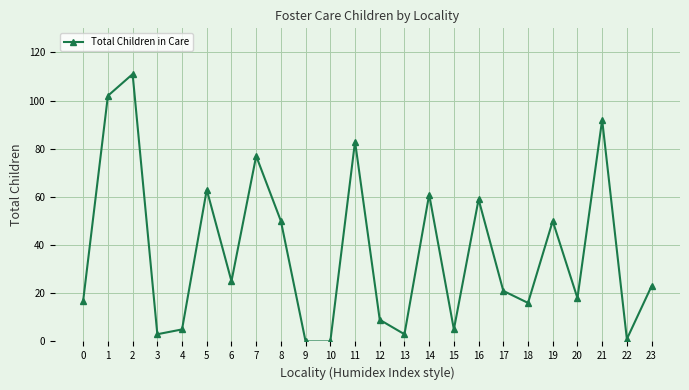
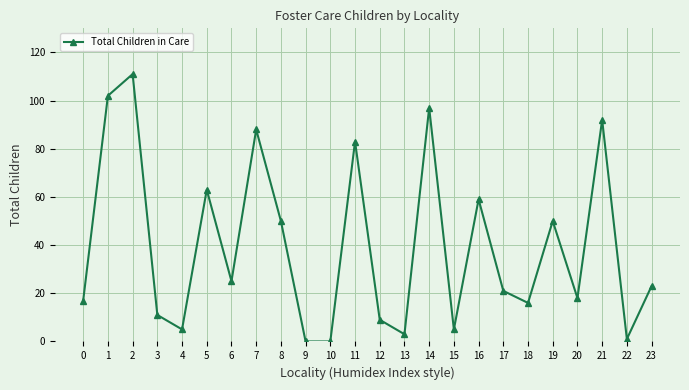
  {
    "0": 17,
    "1": 102,
    "2": 111,
-   "3": 3,
+   "3": 11,
    "4": 5,
    "5": 63,
    "6": 25,
-   "7": 77,
+   "7": 88,
    "8": 50,
    "9": 0,
    "10": 0,
    "11": 83,
    "12": 9,
    "13": 3,
-   "14": 61,
+   "14": 97,
    "15": 5,
    "16": 59,
    "17": 21,
    "18": 16,
    "19": 50,
    "20": 18,
    "21": 92,
    "22": 1,
    "23": 23
  }
